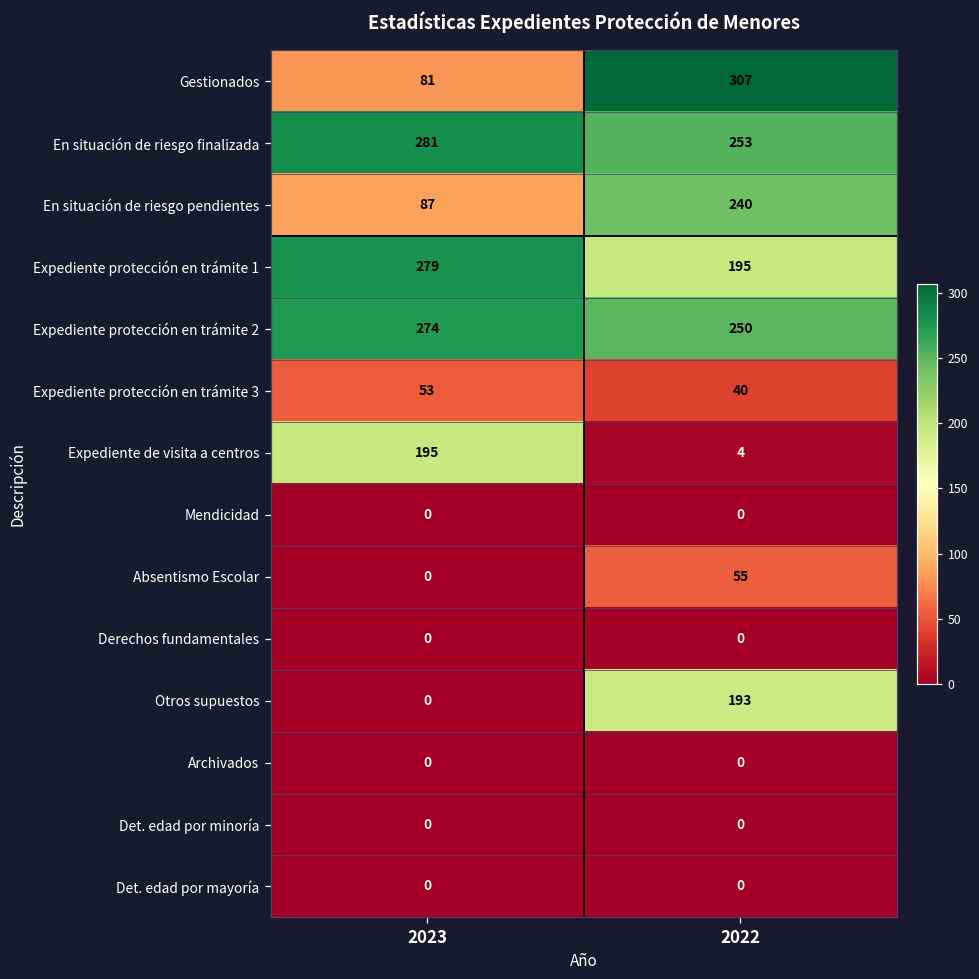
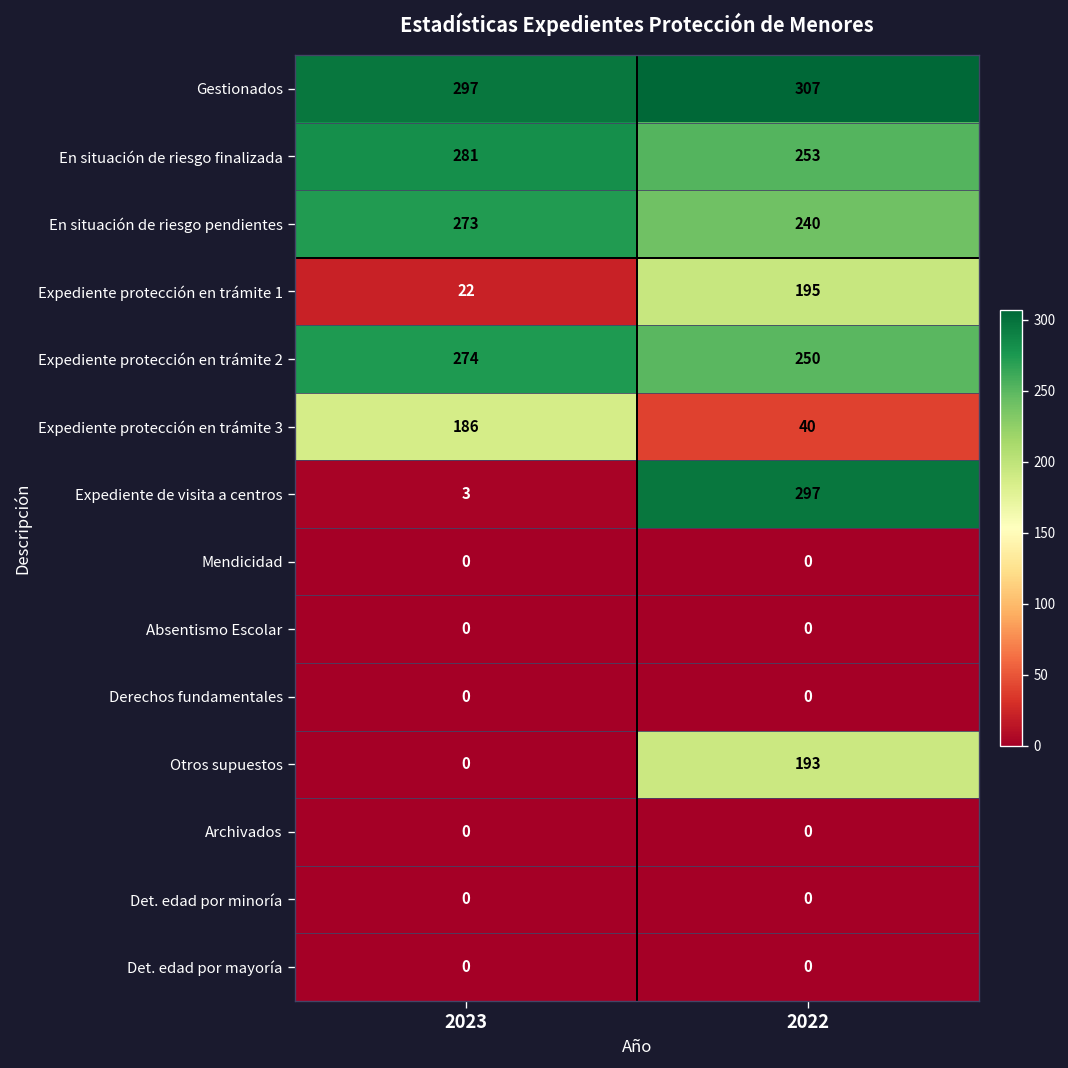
  {
    "Gestionados": {
-     "2023": 81,
+     "2023": 297,
      "2022": 307
    },
    "En situación de riesgo finalizada": {
      "2023": 281,
      "2022": 253
    },
    "En situación de riesgo pendientes": {
-     "2023": 87,
+     "2023": 273,
      "2022": 240
    },
    "Expediente protección en trámite 1": {
-     "2023": 279,
+     "2023": 22,
      "2022": 195
    },
    "Expediente protección en trámite 2": {
      "2023": 274,
      "2022": 250
    },
    "Expediente protección en trámite 3": {
-     "2023": 53,
+     "2023": 186,
      "2022": 40
    },
    "Expediente de visita a centros": {
-     "2023": 195,
-     "2022": 4
+     "2023": 3,
+     "2022": 297
    },
    "Mendicidad": {
      "2023": 0,
      "2022": 0
    },
    "Absentismo Escolar": {
      "2023": 0,
-     "2022": 55
+     "2022": 0
    },
    "Derechos fundamentales": {
      "2023": 0,
      "2022": 0
    },
    "Otros supuestos": {
      "2023": 0,
      "2022": 193
    },
    "Archivados": {
      "2023": 0,
      "2022": 0
    },
    "Det. edad por minoría": {
      "2023": 0,
      "2022": 0
    },
    "Det. edad por mayoría": {
      "2023": 0,
      "2022": 0
    }
  }
